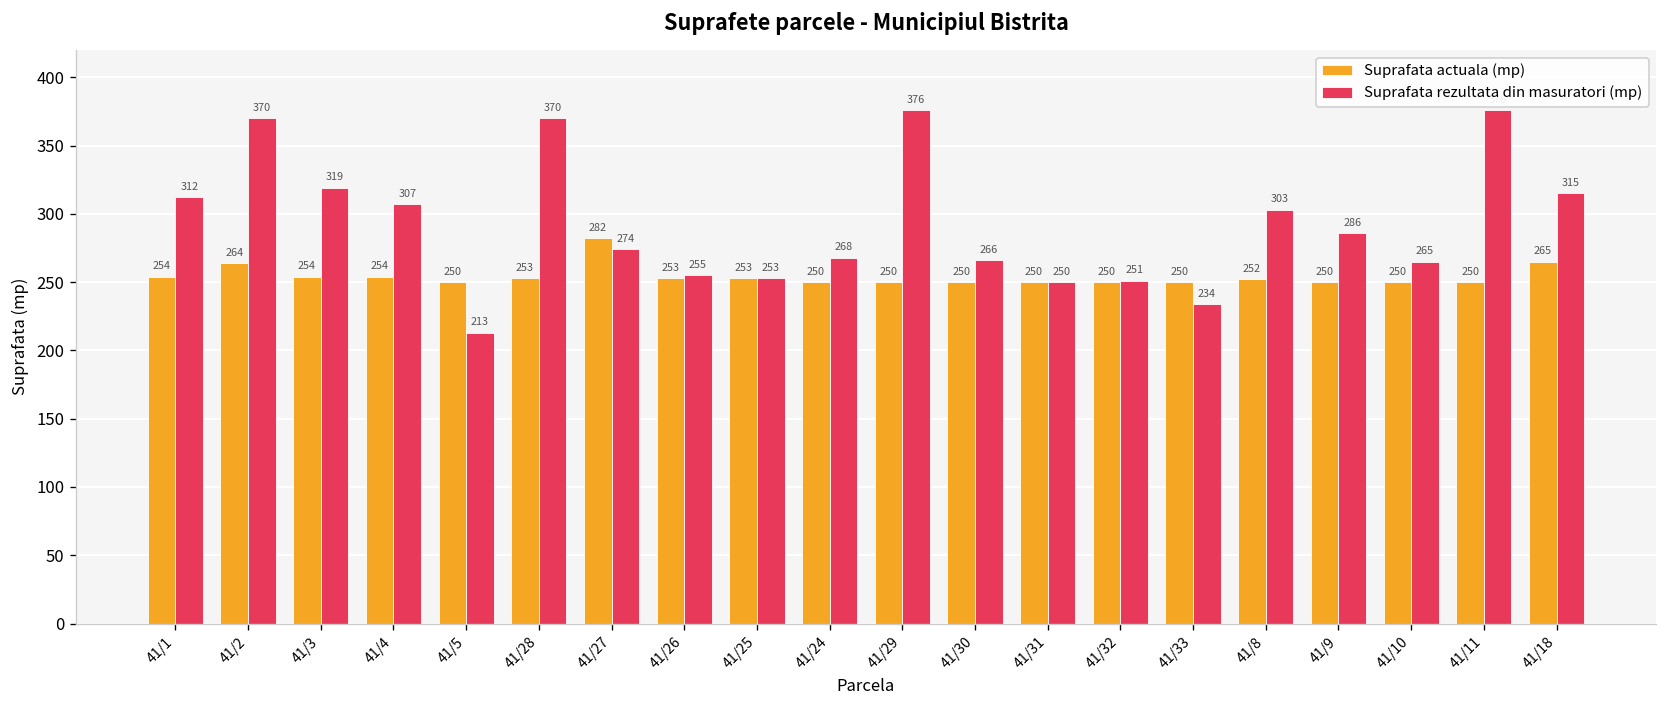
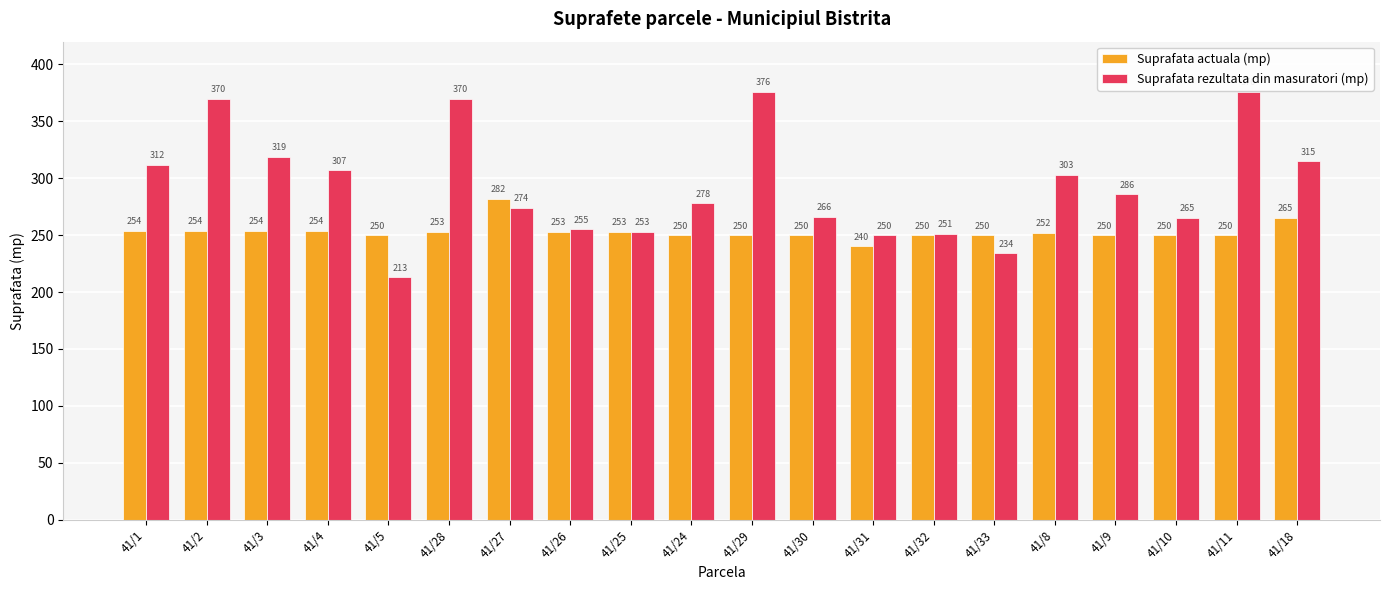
  {
    "Suprafata actuala (mp)": {
      "41/1": 254,
-     "41/2": 264,
+     "41/2": 254,
      "41/3": 254,
      "41/4": 254,
      "41/5": 250,
      "41/28": 253,
      "41/27": 282,
      "41/26": 253,
      "41/25": 253,
      "41/24": 250,
      "41/29": 250,
      "41/30": 250,
-     "41/31": 250,
+     "41/31": 240,
      "41/32": 250,
      "41/33": 250,
      "41/8": 252,
      "41/9": 250,
      "41/10": 250,
      "41/11": 250,
      "41/18": 265
    },
    "Suprafata rezultata din masuratori (mp)": {
      "41/1": 312,
      "41/2": 370,
      "41/3": 319,
      "41/4": 307,
      "41/5": 213,
      "41/28": 370,
      "41/27": 274,
      "41/26": 255,
      "41/25": 253,
-     "41/24": 268,
+     "41/24": 278,
      "41/29": 376,
      "41/30": 266,
      "41/31": 250,
      "41/32": 251,
      "41/33": 234,
      "41/8": 303,
      "41/9": 286,
      "41/10": 265,
      "41/18": 315
    }
  }
